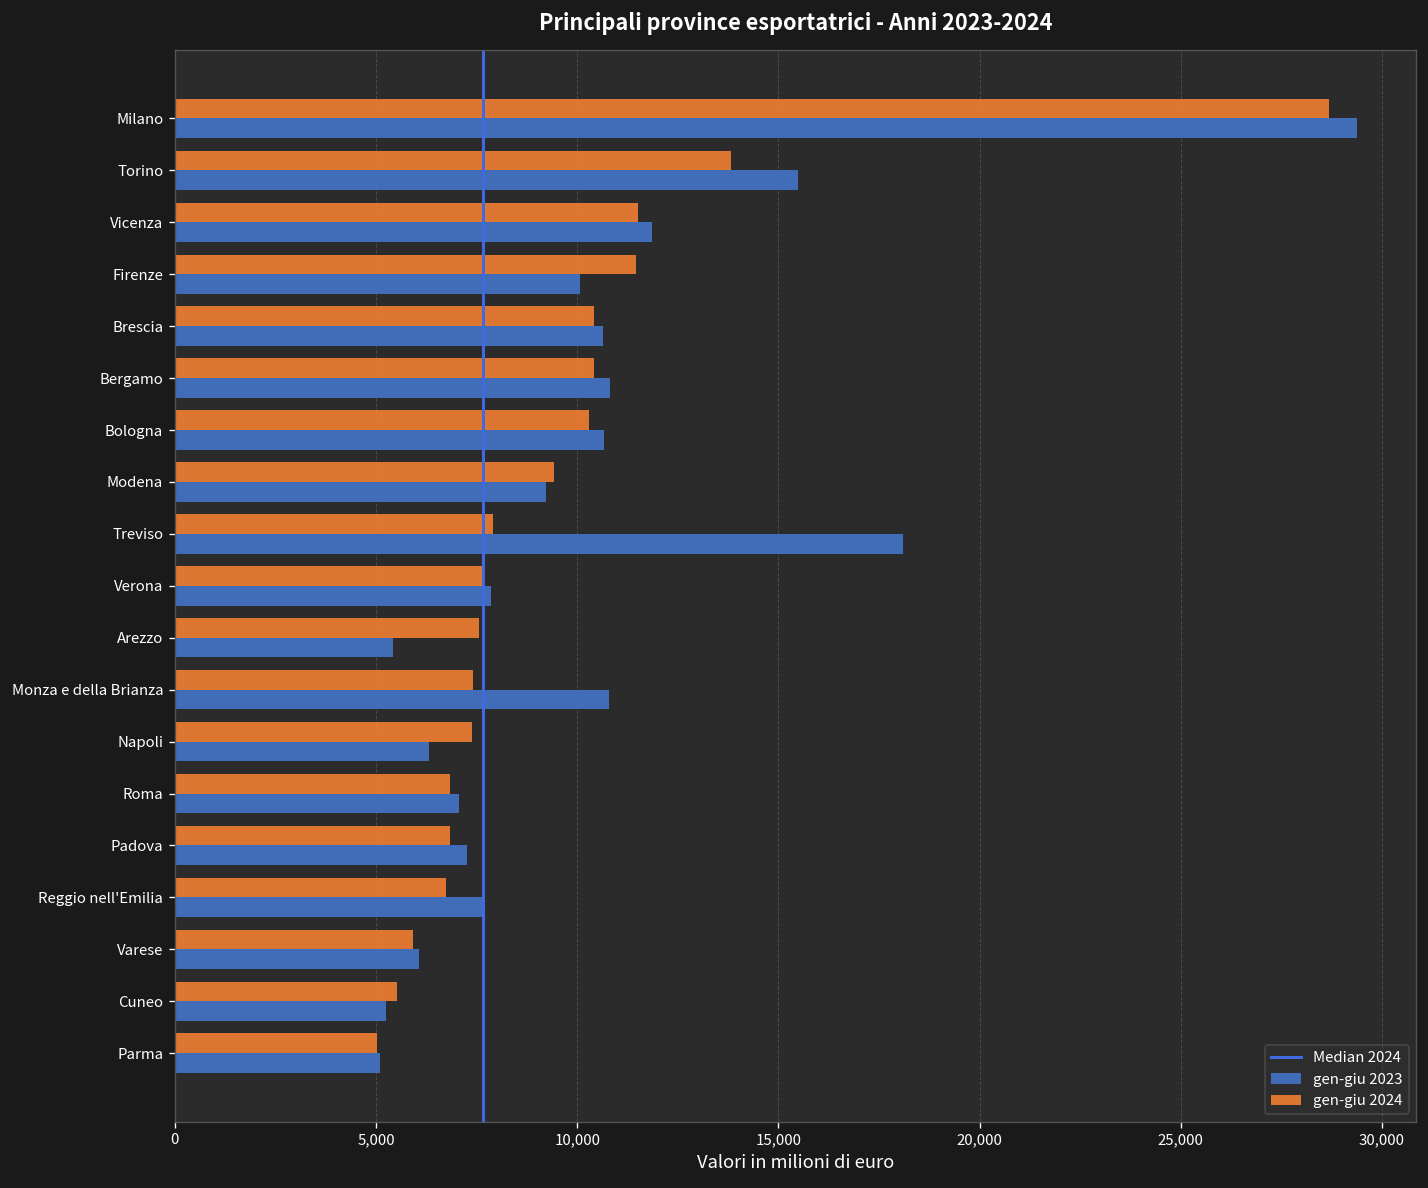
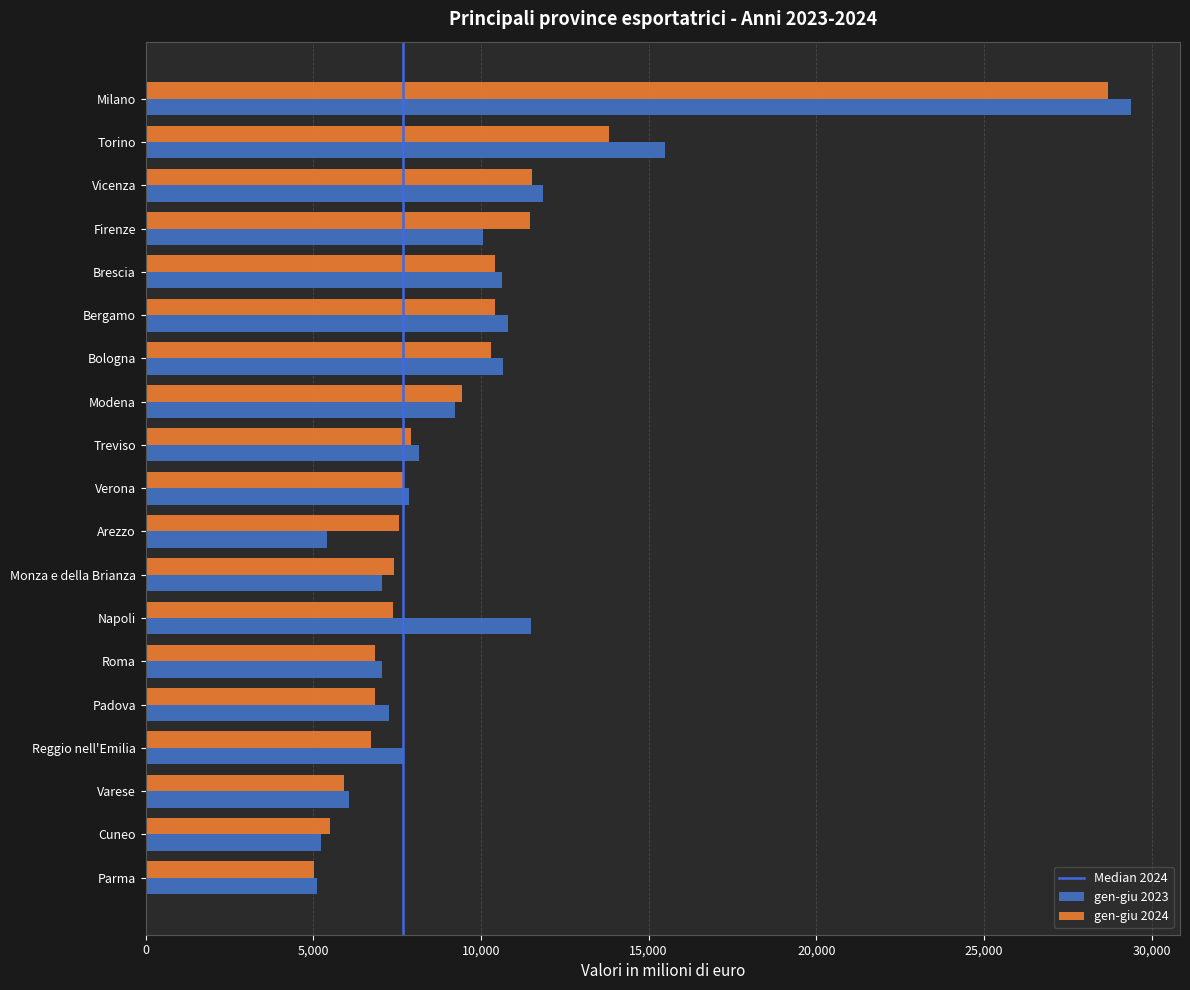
  {
    "gen-giu 2023": {
      "Milano": "29,400",
      "Torino": "15,500",
      "Vicenza": "11,900",
      "Firenze": "10,100",
      "Brescia": "10,600",
      "Bergamo": "10,800",
      "Bologna": "10,700",
      "Modena": "9,200",
-     "Treviso": "18,100",
+     "Treviso": "8,200",
      "Verona": "7,800",
      "Arezzo": "5,400",
-     "Monza e della Brianza": "10,800",
-     "Napoli": "6,300",
+     "Monza e della Brianza": "7,100",
+     "Napoli": "11,500",
      "Roma": "7,100",
      "Padova": "7,300",
      "Reggio nell'Emilia": "7,700",
      "Varese": "6,100",
      "Cuneo": "5,200",
      "Parma": "5,100"
    },
    "gen-giu 2024": {
      "Milano": "28,700",
      "Torino": "13,800",
      "Vicenza": "11,500",
      "Firenze": "11,500",
      "Brescia": "10,400",
      "Bergamo": "10,400",
      "Bologna": "10,300",
      "Modena": "9,400",
      "Treviso": "7,900",
      "Verona": "7,700",
      "Arezzo": "7,600",
      "Monza e della Brianza": "7,400",
      "Napoli": "7,400",
      "Roma": "6,800",
      "Padova": "6,800",
      "Reggio nell'Emilia": "6,700",
      "Varese": "5,900",
      "Cuneo": "5,500",
      "Parma": "5,000"
    }
  }
